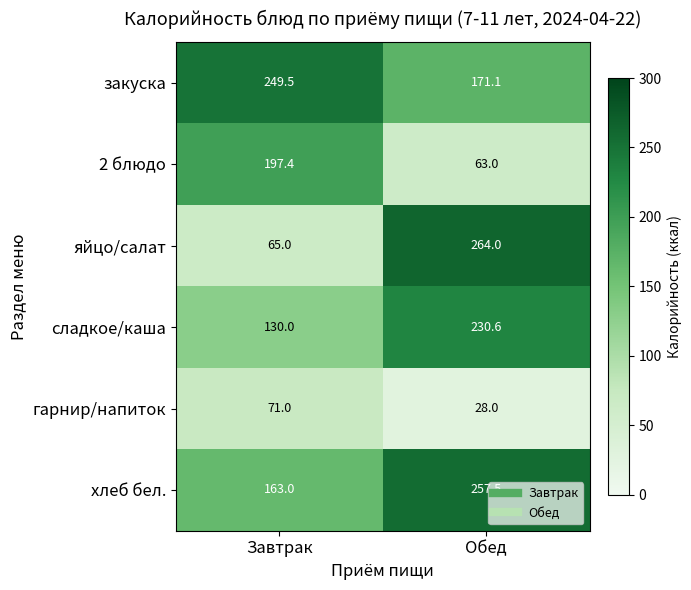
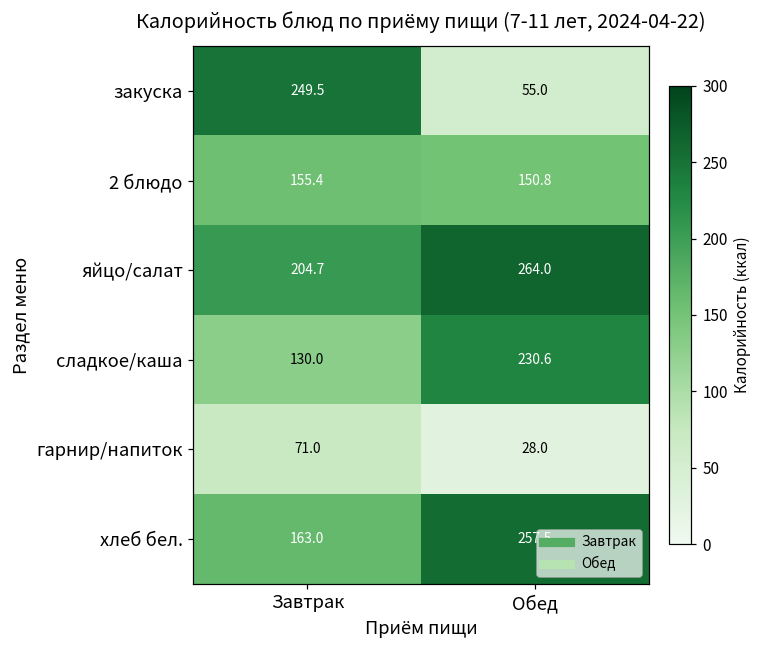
  {
    "закуска": {
      "Завтрак": 249.5,
-     "Обед": 171.1
+     "Обед": 55.0
    },
    "2 блюдо": {
-     "Завтрак": 197.4,
-     "Обед": 63.0
+     "Завтрак": 155.4,
+     "Обед": 150.8
    },
    "яйцо/салат": {
-     "Завтрак": 65.0,
+     "Завтрак": 204.7,
      "Обед": 264.0
    },
    "сладкое/каша": {
      "Завтрак": 130.0,
      "Обед": 230.6
    },
    "гарнир/напиток": {
      "Завтрак": 71.0,
      "Обед": 28.0
    },
    "хлеб бел.": {
      "Завтрак": 163.0
    }
  }
